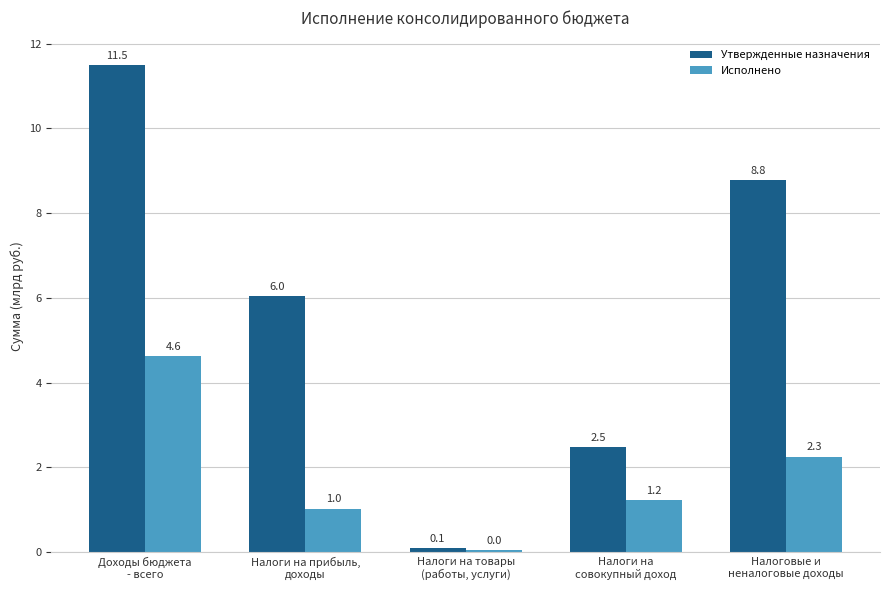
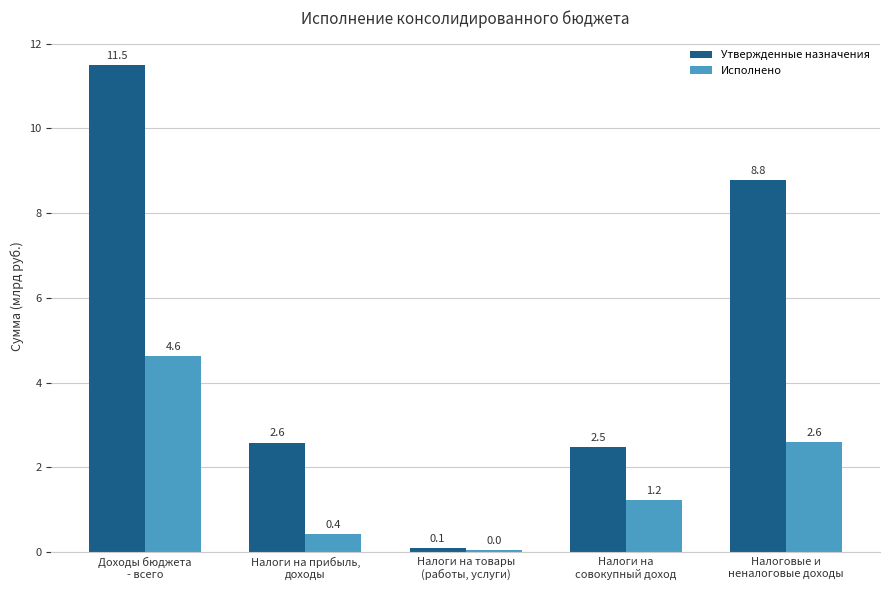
  {
    "Утвержденные назначения": {
      "Доходы бюджета - всего": 11.5,
-     "Налоги на прибыль, доходы": 6.0,
+     "Налоги на прибыль, доходы": 2.6,
      "Налоги на товары (работы, услуги)": 0.1,
      "Налоги на совокупный доход": 2.5,
      "Налоговые и неналоговые доходы": 8.8
    },
    "Исполнено": {
      "Доходы бюджета - всего": 4.6,
-     "Налоги на прибыль, доходы": 1.0,
+     "Налоги на прибыль, доходы": 0.4,
      "Налоги на товары (работы, услуги)": 0.0,
      "Налоги на совокупный доход": 1.2,
-     "Налоговые и неналоговые доходы": 2.3
+     "Налоговые и неналоговые доходы": 2.6
    }
  }
